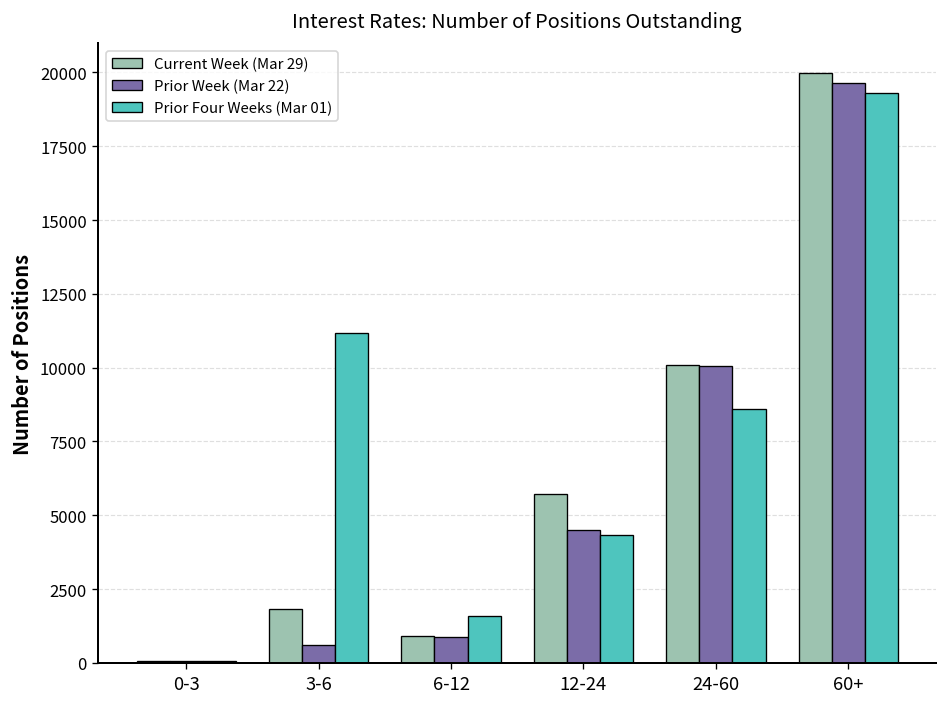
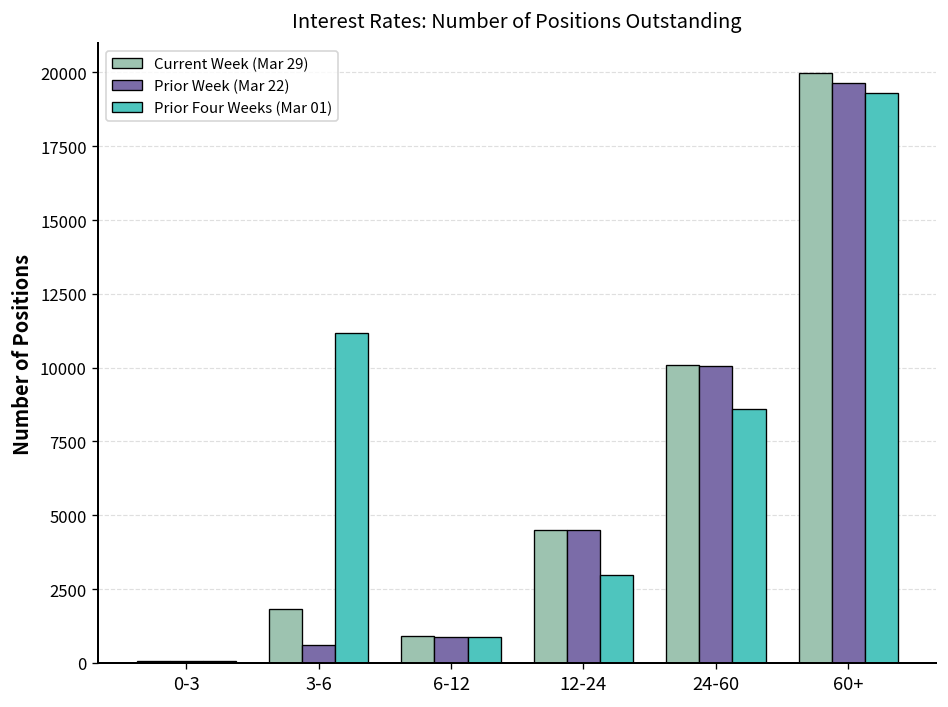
  {
    "Current Week (Mar 29)": {
      "3-6": 1800,
      "6-12": 900,
-     "12-24": 5700,
+     "12-24": 4500,
      "24-60": 10100,
      "60+": 20000
    },
    "Prior Week (Mar 22)": {
      "3-6": 600,
      "6-12": 900,
      "12-24": 4500,
      "24-60": 10100,
      "60+": 19700
    },
    "Prior Four Weeks (Mar 01)": {
      "3-6": 11200,
-     "6-12": 1600,
-     "12-24": 4300,
+     "6-12": 900,
+     "12-24": 3000,
      "24-60": 8600,
      "60+": 19300
    }
  }
